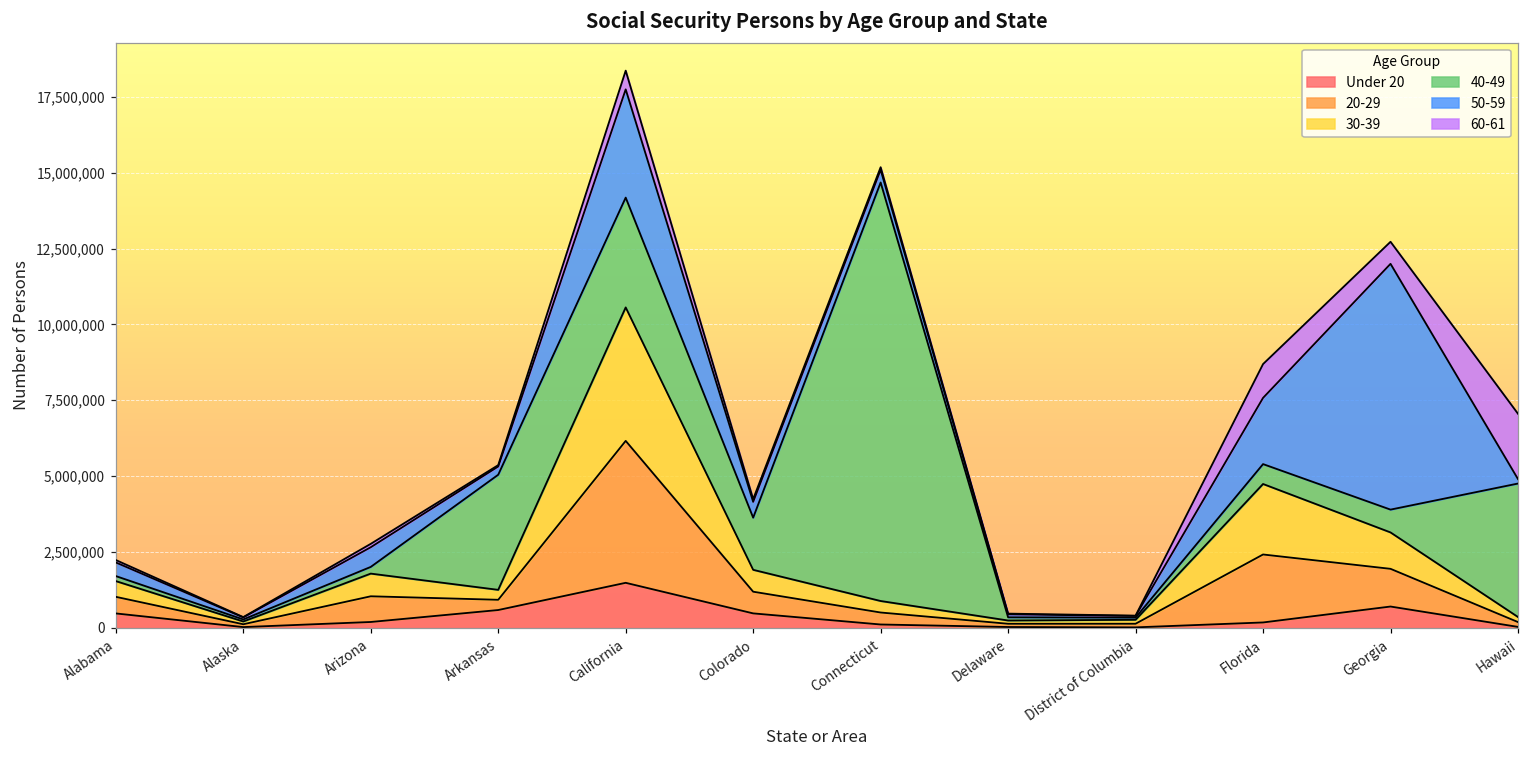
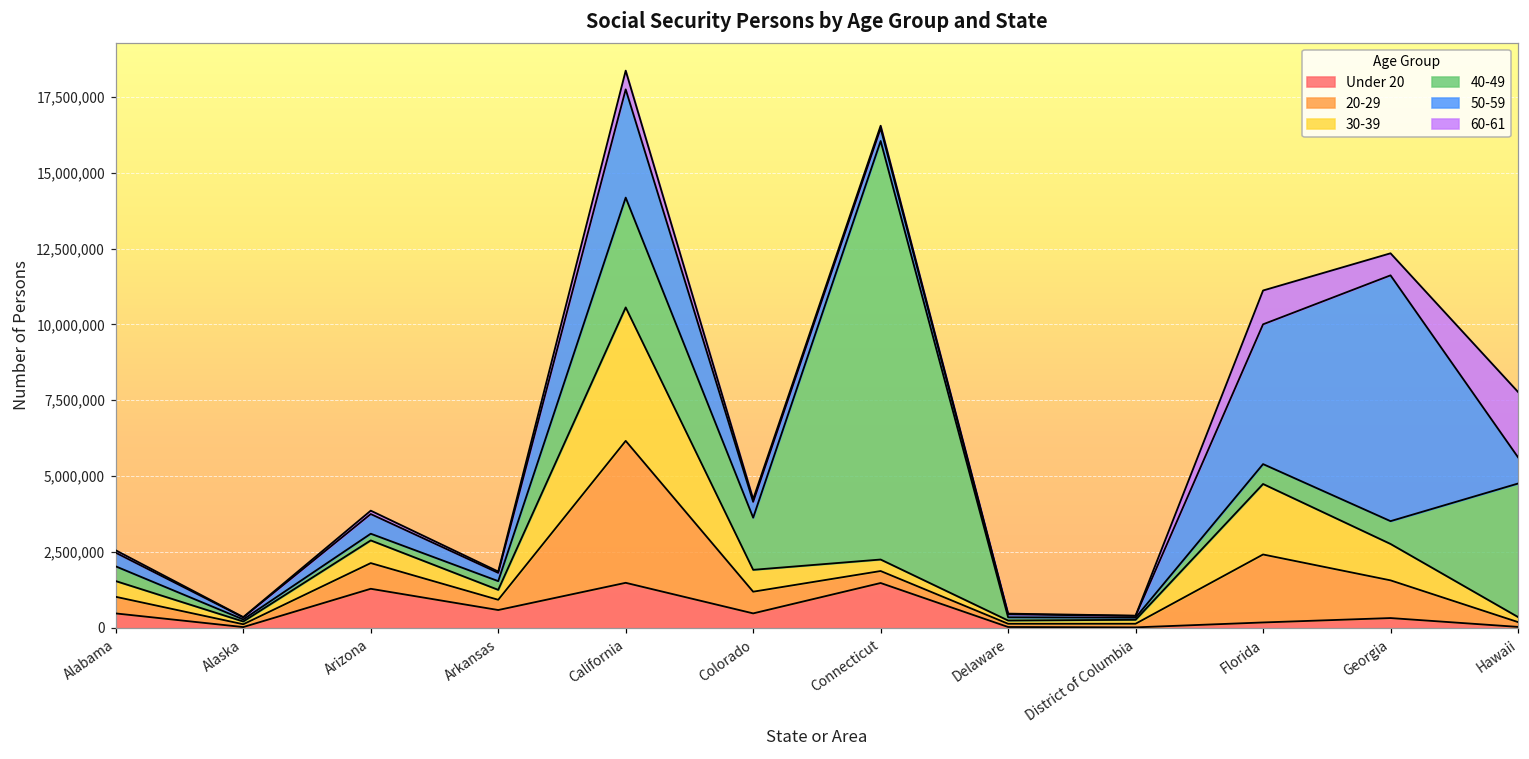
  {
    "Under 20": {
      "Alabama": "500,000",
      "Alaska": "0",
-     "Arizona": "200,000",
+     "Arizona": "1,300,000",
      "Arkansas": "600,000",
      "California": "1,500,000",
      "Colorado": "500,000",
-     "Connecticut": "100,000",
+     "Connecticut": "1,500,000",
      "Delaware": "0",
      "District of Columbia": "0",
      "Florida": "200,000",
-     "Georgia": "700,000",
+     "Georgia": "300,000",
      "Hawaii": "0"
    },
    "40-49": {
-     "Alabama": "200,000",
+     "Alabama": "500,000",
      "Arizona": "200,000",
-     "Arkansas": "3,800,000",
+     "Arkansas": "300,000",
      "California": "3,600,000",
      "Colorado": "1,700,000",
      "Connecticut": "13,800,000",
      "Delaware": "100,000",
      "Florida": "700,000",
      "Georgia": "800,000",
      "Hawaii": "4,400,000"
    },
    "50-59": {
      "Arizona": "600,000",
      "California": "3,600,000",
-     "Florida": "2,200,000",
+     "Florida": "4,600,000",
      "Georgia": "8,100,000",
-     "Hawaii": "100,000"
+     "Hawaii": "900,000"
    },
    "60-61": {
      "Arizona": "100,000",
      "California": "600,000",
      "Florida": "1,100,000",
      "Georgia": "700,000",
      "Hawaii": "2,200,000"
    }
  }
